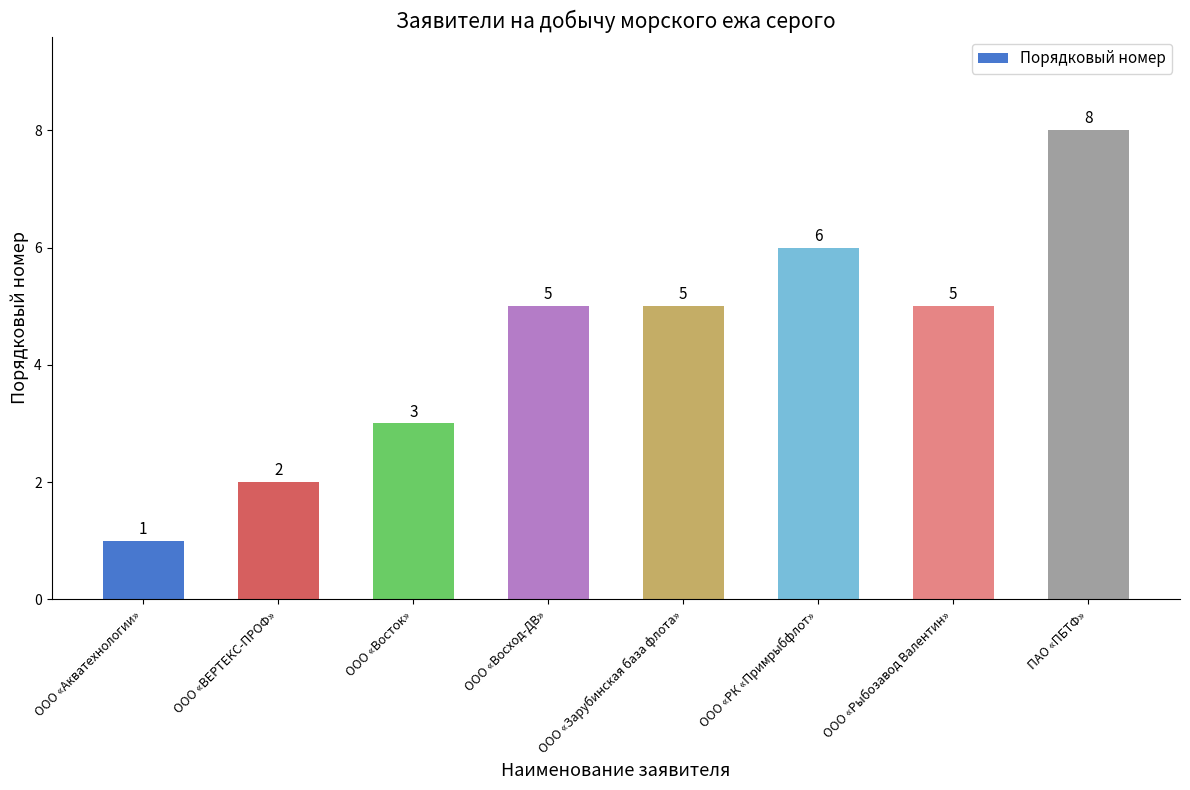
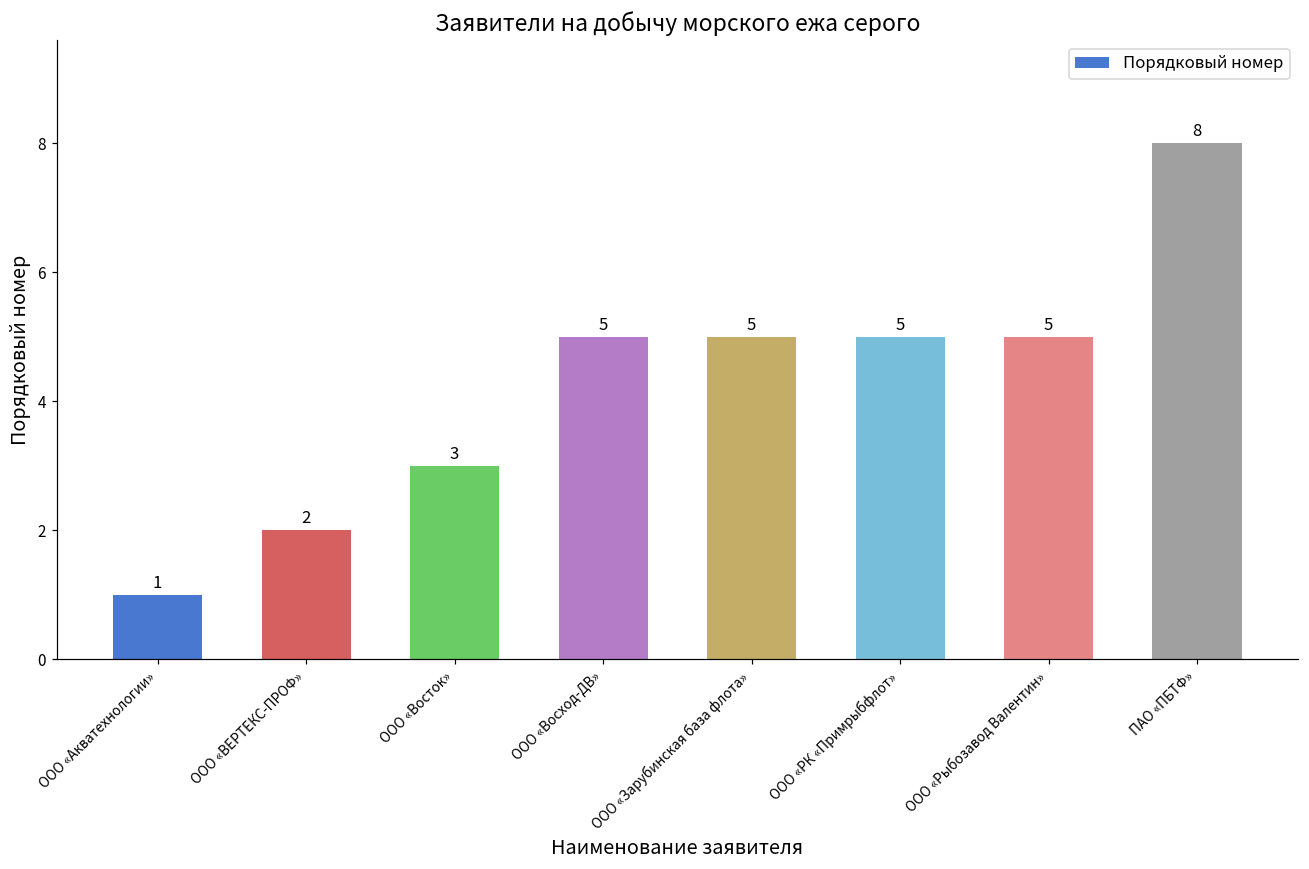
  {
    "ООО «Акватехнологии»": 1,
    "ООО «ВЕРТЕКС-ПРОФ»": 2,
    "ООО «Восток»": 3,
    "ООО «Восход-ДВ»": 5,
    "ООО «Зарубинская база флота»": 5,
-   "ООО «РК «Примрыбфлот»": 6,
+   "ООО «РК «Примрыбфлот»": 5,
    "ООО «Рыбозавод Валентин»": 5,
    "ПАО «ПБТФ»": 8
  }
